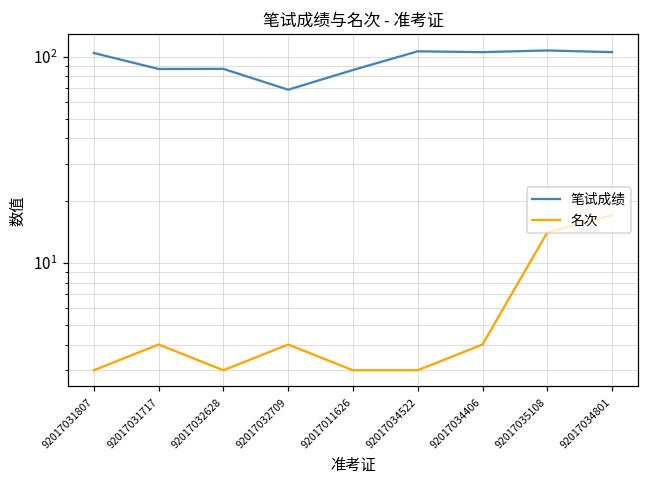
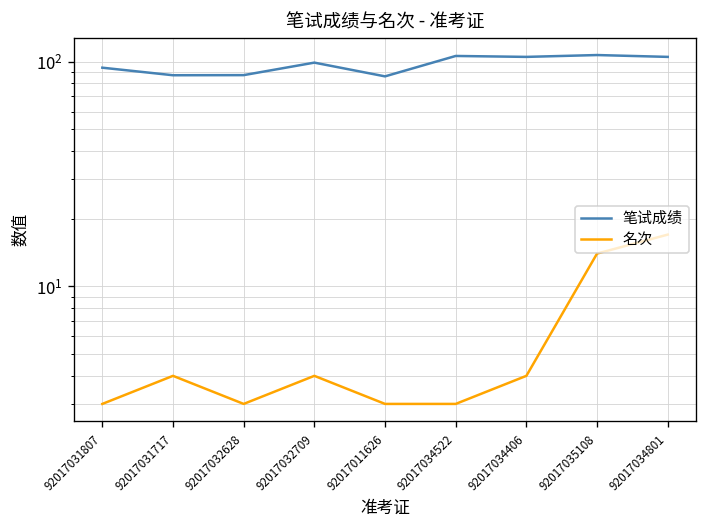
  {
    "笔试成绩": {
-     "92017031807": 100,
+     "92017031807": 90,
      "92017031717": 90,
      "92017032628": 90,
-     "92017032709": 69,
+     "92017032709": 100,
      "92017011626": 90,
      "92017034522": 110,
      "92017034406": 110,
      "92017035108": 110,
      "92017034801": 110
    },
    "名次": {
      "92017031807": 3,
      "92017031717": 4,
      "92017032628": 3,
      "92017032709": 4,
      "92017011626": 3,
      "92017034522": 3,
      "92017034406": 4
    }
  }
